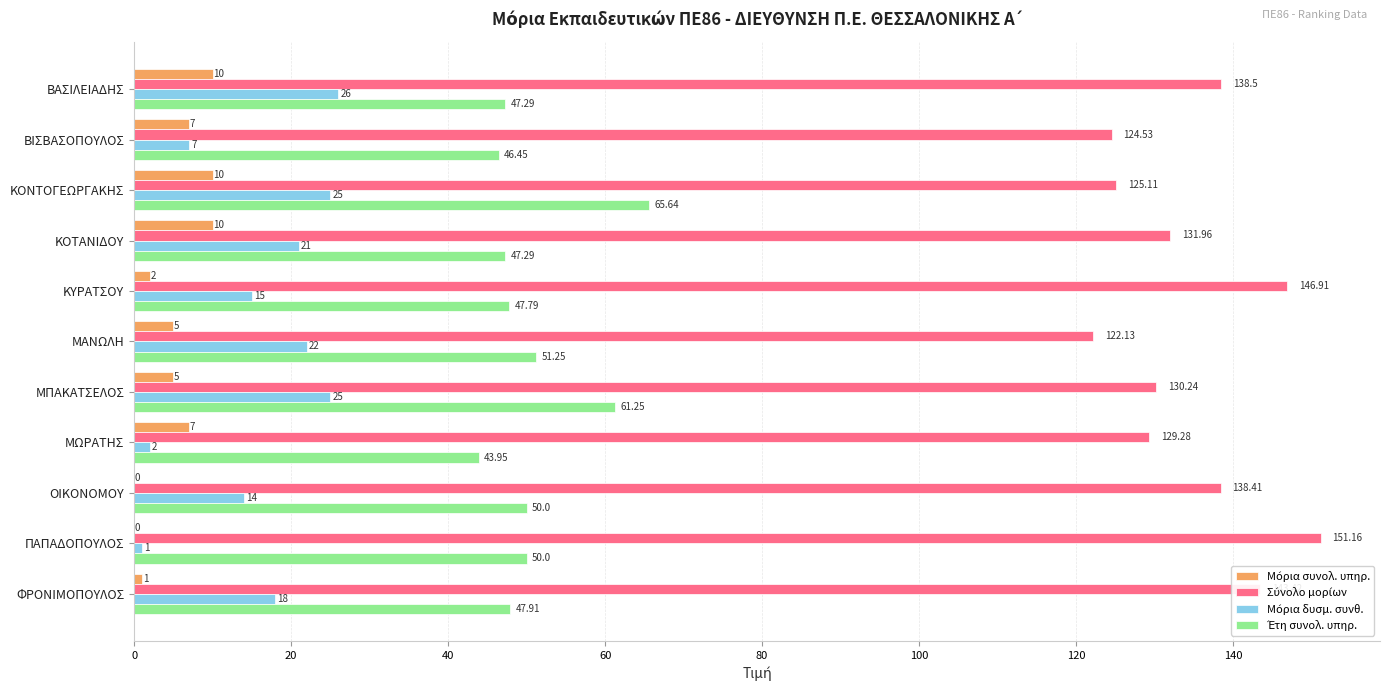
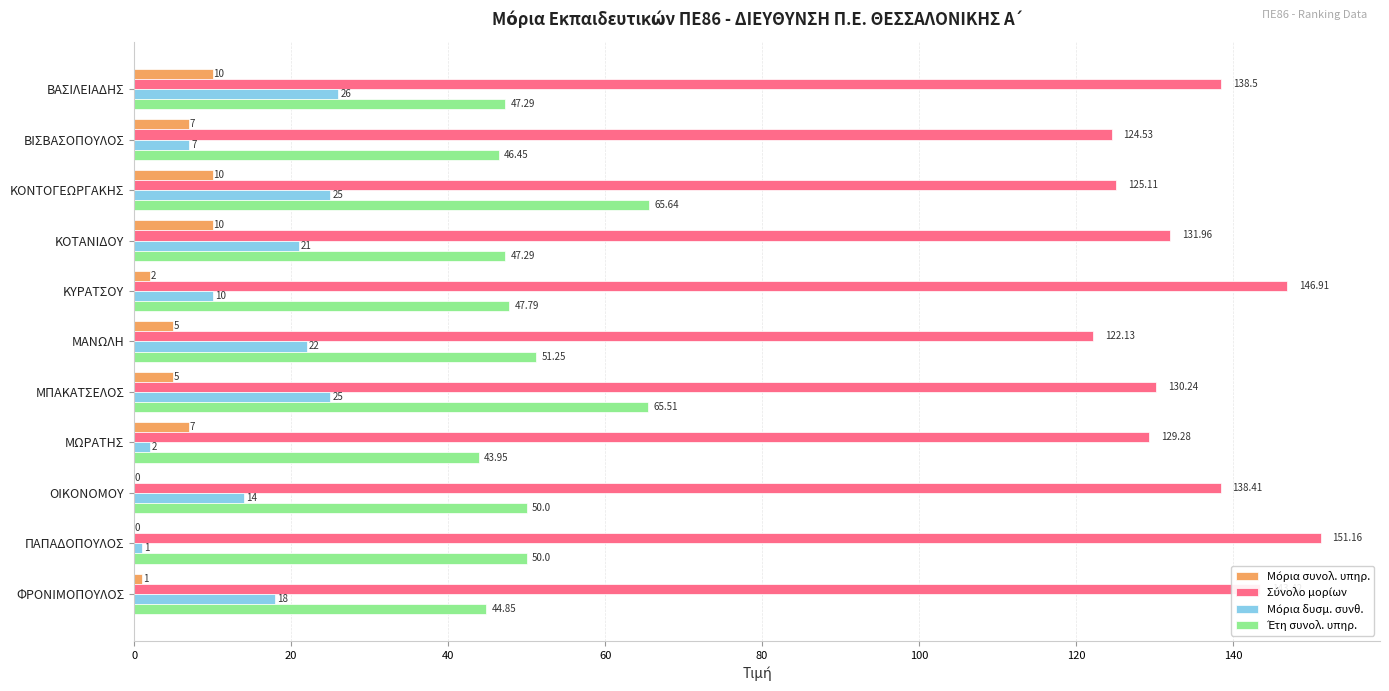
  {
    "Μόρια συνολ. υπηρ.": {
      "ΒΑΣΙΛΕΙΑΔΗΣ": 10,
      "ΒΙΣΒΑΣΟΠΟΥΛΟΣ": 7,
      "ΚΟΝΤΟΓΕΩΡΓΑΚΗΣ": 10,
      "ΚΟΤΑΝΙΔΟΥ": 10,
      "ΚΥΡΑΤΣΟΥ": 2,
      "ΜΑΝΩΛΗ": 5,
      "ΜΠΑΚΑΤΣΕΛΟΣ": 5,
      "ΜΩΡΑΤΗΣ": 7,
      "ΟΙΚΟΝΟΜΟΥ": 0,
      "ΠΑΠΑΔΟΠΟΥΛΟΣ": 0,
      "ΦΡΟΝΙΜΟΠΟΥΛΟΣ": 1
    },
    "Σύνολο μορίων": {
      "ΒΑΣΙΛΕΙΑΔΗΣ": 138.5,
      "ΒΙΣΒΑΣΟΠΟΥΛΟΣ": 124.53,
      "ΚΟΝΤΟΓΕΩΡΓΑΚΗΣ": 125.11,
      "ΚΟΤΑΝΙΔΟΥ": 131.96,
      "ΚΥΡΑΤΣΟΥ": 146.91,
      "ΜΑΝΩΛΗ": 122.13,
      "ΜΠΑΚΑΤΣΕΛΟΣ": 130.24,
      "ΜΩΡΑΤΗΣ": 129.28,
      "ΟΙΚΟΝΟΜΟΥ": 138.41,
      "ΠΑΠΑΔΟΠΟΥΛΟΣ": 151.16
    },
    "Μόρια δυσμ. συνθ.": {
      "ΒΑΣΙΛΕΙΑΔΗΣ": 26,
      "ΒΙΣΒΑΣΟΠΟΥΛΟΣ": 7,
      "ΚΟΝΤΟΓΕΩΡΓΑΚΗΣ": 25,
      "ΚΟΤΑΝΙΔΟΥ": 21,
-     "ΚΥΡΑΤΣΟΥ": 15,
+     "ΚΥΡΑΤΣΟΥ": 10,
      "ΜΑΝΩΛΗ": 22,
      "ΜΠΑΚΑΤΣΕΛΟΣ": 25,
      "ΜΩΡΑΤΗΣ": 2,
      "ΟΙΚΟΝΟΜΟΥ": 14,
      "ΠΑΠΑΔΟΠΟΥΛΟΣ": 1,
      "ΦΡΟΝΙΜΟΠΟΥΛΟΣ": 18
    },
    "Έτη συνολ. υπηρ.": {
      "ΒΑΣΙΛΕΙΑΔΗΣ": 47.29,
      "ΒΙΣΒΑΣΟΠΟΥΛΟΣ": 46.45,
      "ΚΟΝΤΟΓΕΩΡΓΑΚΗΣ": 65.64,
      "ΚΟΤΑΝΙΔΟΥ": 47.29,
      "ΚΥΡΑΤΣΟΥ": 47.79,
      "ΜΑΝΩΛΗ": 51.25,
-     "ΜΠΑΚΑΤΣΕΛΟΣ": 61.25,
+     "ΜΠΑΚΑΤΣΕΛΟΣ": 65.51,
      "ΜΩΡΑΤΗΣ": 43.95,
      "ΟΙΚΟΝΟΜΟΥ": 50.0,
      "ΠΑΠΑΔΟΠΟΥΛΟΣ": 50.0,
-     "ΦΡΟΝΙΜΟΠΟΥΛΟΣ": 47.91
+     "ΦΡΟΝΙΜΟΠΟΥΛΟΣ": 44.85
    }
  }
